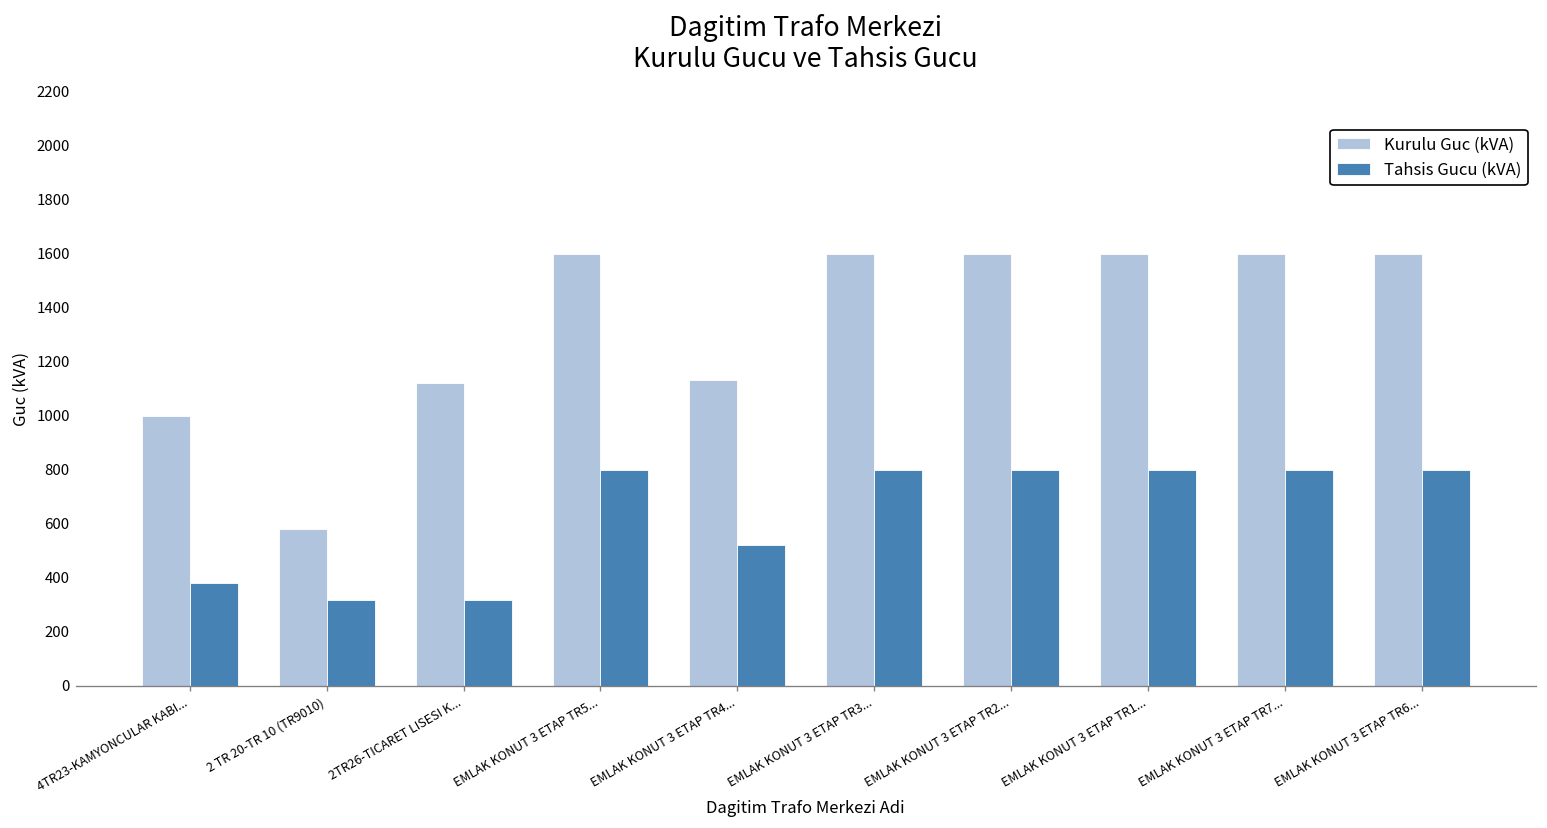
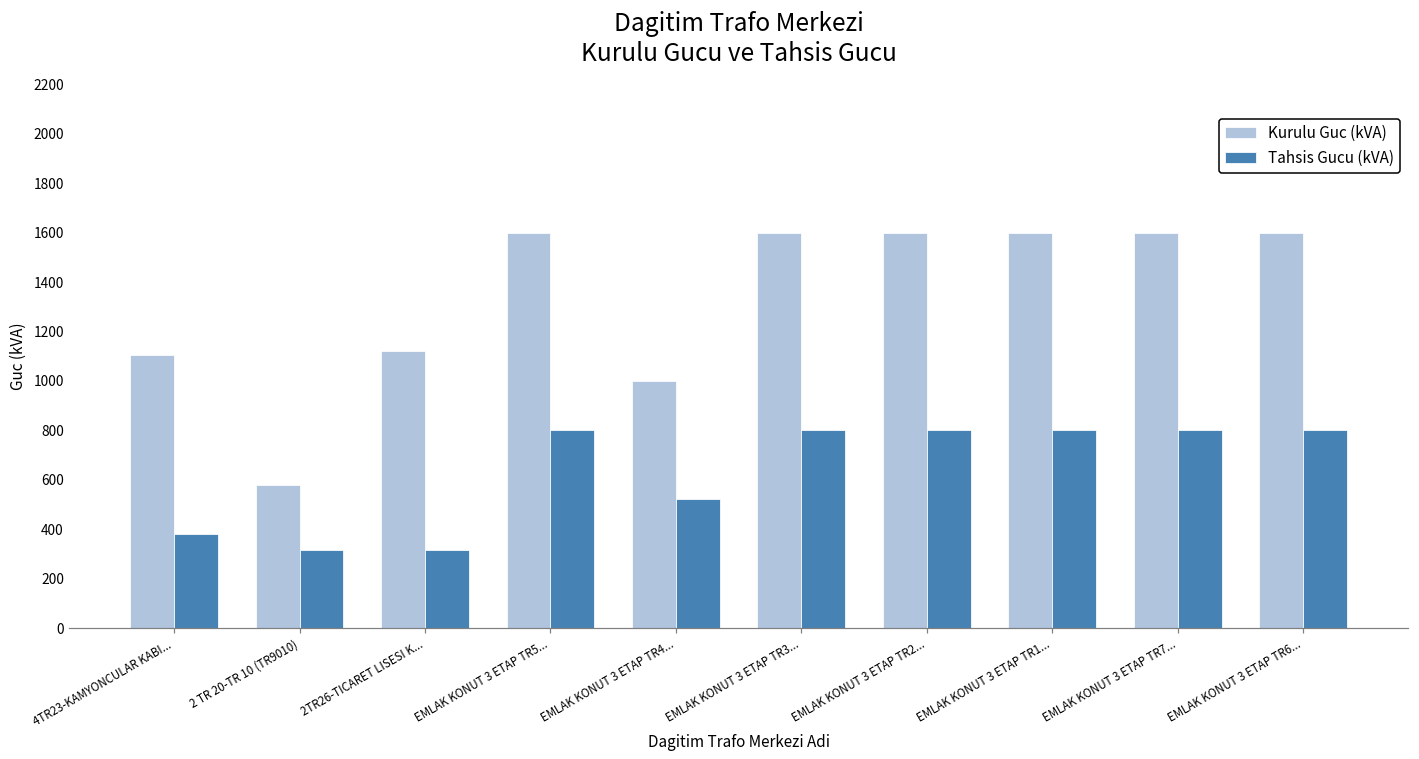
  {
    "Kurulu Guc (kVA)": {
-     "4TR23-KAMYONCULAR KABI...": 1000,
+     "4TR23-KAMYONCULAR KABI...": 1110,
      "2 TR 20-TR 10 (TR9010)": 580,
      "2TR26-TICARET LISESI K...": 1120,
      "EMLAK KONUT 3 ETAP TR5...": 1600,
-     "EMLAK KONUT 3 ETAP TR4...": 1130,
+     "EMLAK KONUT 3 ETAP TR4...": 1000,
      "EMLAK KONUT 3 ETAP TR3...": 1600,
      "EMLAK KONUT 3 ETAP TR2...": 1600,
      "EMLAK KONUT 3 ETAP TR1...": 1600,
      "EMLAK KONUT 3 ETAP TR7...": 1600,
      "EMLAK KONUT 3 ETAP TR6...": 1600
    },
    "Tahsis Gucu (kVA)": {
      "4TR23-KAMYONCULAR KABI...": 380,
      "2 TR 20-TR 10 (TR9010)": 320,
      "2TR26-TICARET LISESI K...": 320,
      "EMLAK KONUT 3 ETAP TR5...": 800,
      "EMLAK KONUT 3 ETAP TR4...": 520,
      "EMLAK KONUT 3 ETAP TR3...": 800,
      "EMLAK KONUT 3 ETAP TR2...": 800,
      "EMLAK KONUT 3 ETAP TR1...": 800,
      "EMLAK KONUT 3 ETAP TR7...": 800,
      "EMLAK KONUT 3 ETAP TR6...": 800
    }
  }
